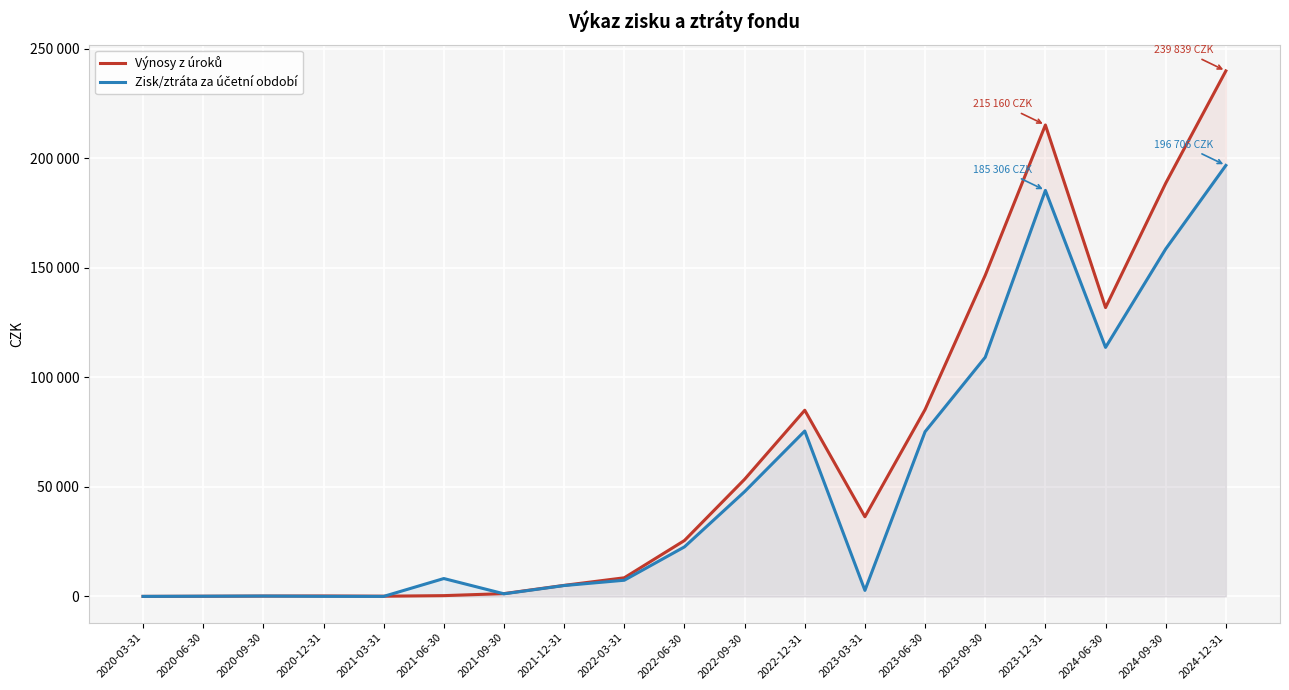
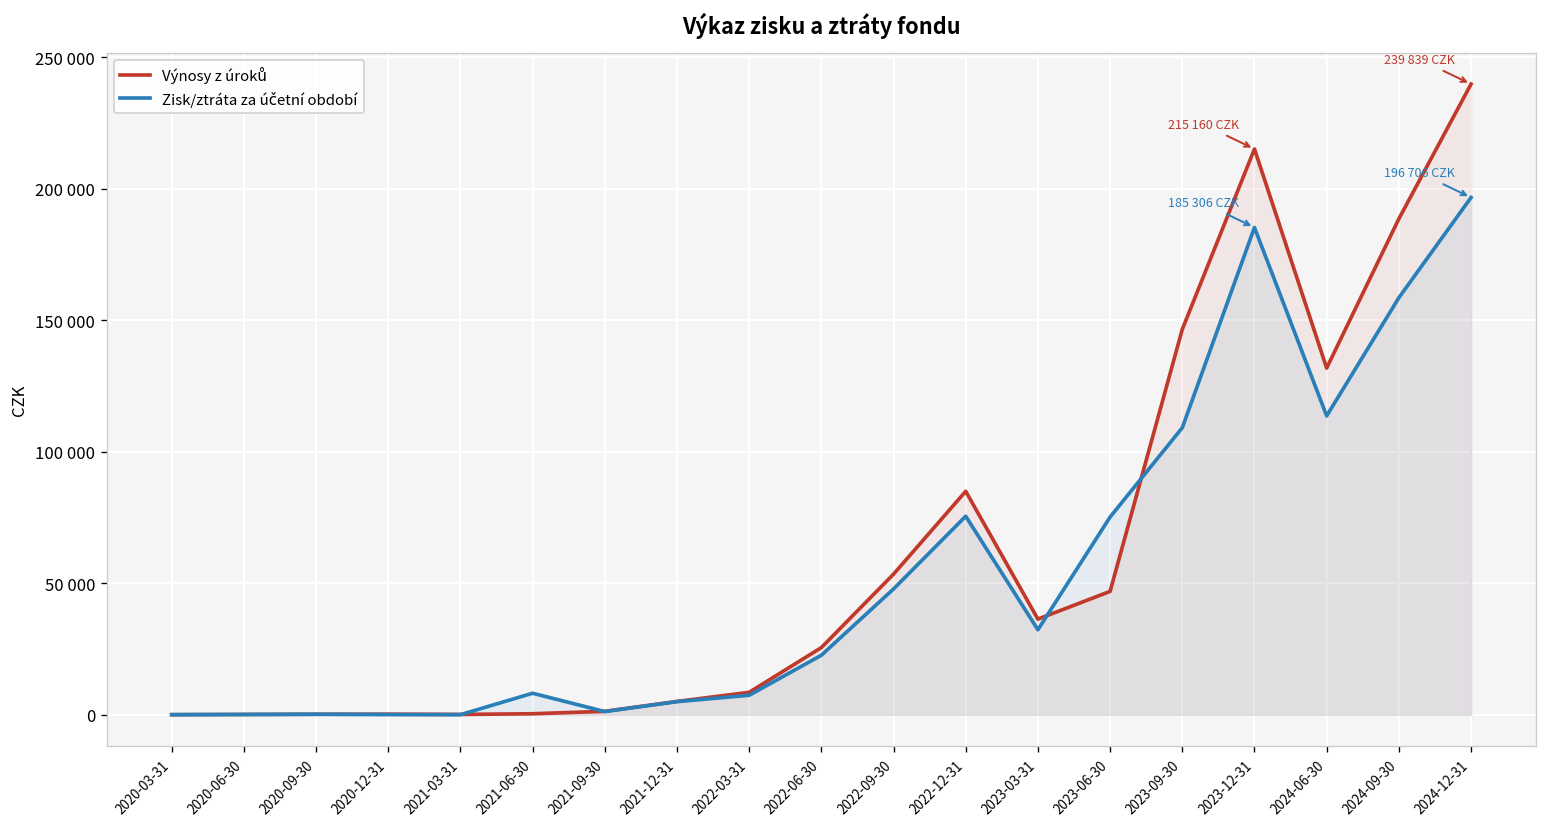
  {
    "Výnosy z úroků": {
      "2021-06-30": 0,
      "2022-06-30": 26000,
      "2022-09-30": 53000,
      "2022-12-31": 85000,
      "2023-03-31": 36000,
-     "2023-06-30": 85000,
+     "2023-06-30": 47000,
      "2023-09-30": 147000,
      "2024-06-30": 132000,
      "2024-09-30": 189000
    },
    "Zisk/ztráta za účetní období": {
      "2021-06-30": 8000,
      "2022-06-30": 23000,
      "2022-09-30": 48000,
      "2022-12-31": 75000,
-     "2023-03-31": 3000,
+     "2023-03-31": 32000,
      "2023-06-30": 75000,
      "2023-09-30": 109000,
      "2024-06-30": 114000,
      "2024-09-30": 159000
    }
  }
